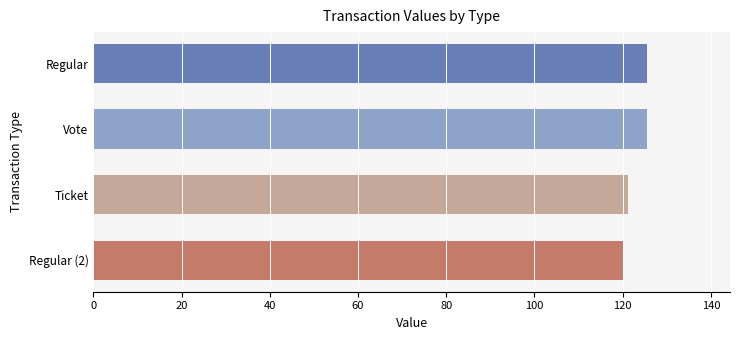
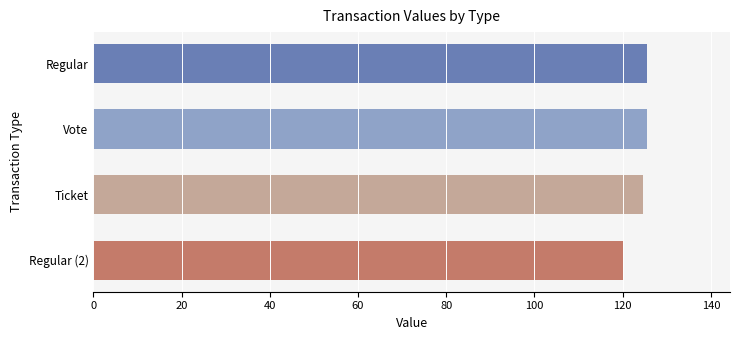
  {
    "Regular": 126,
    "Vote": 126,
-   "Ticket": 121,
+   "Ticket": 125,
    "Regular (2)": 120
  }
